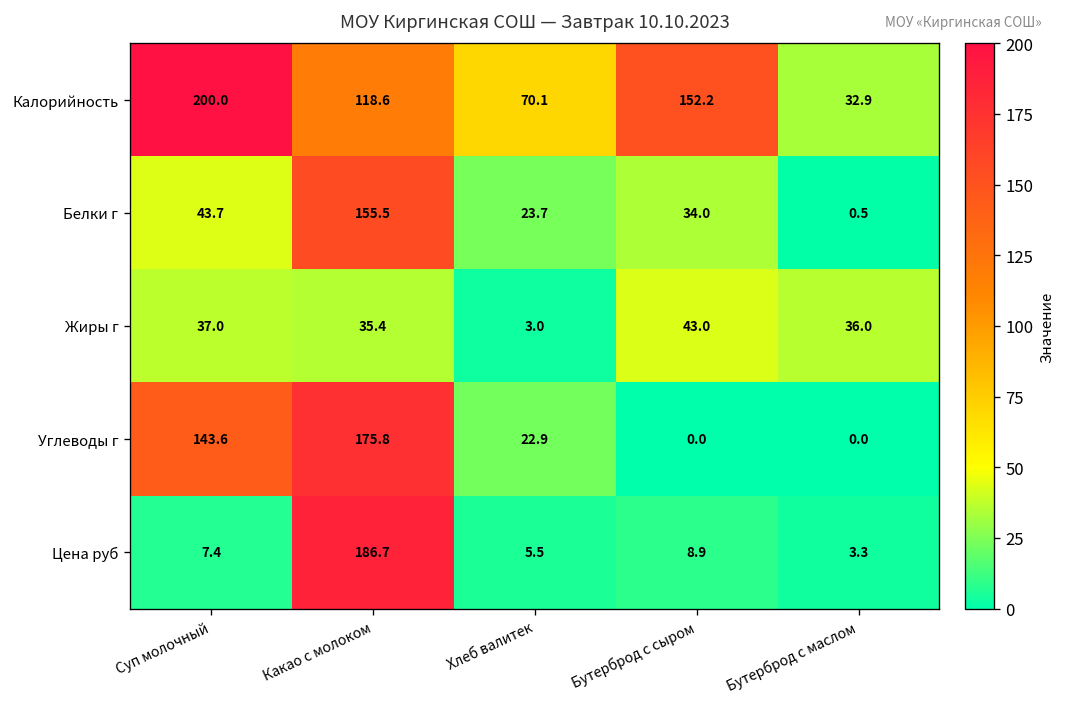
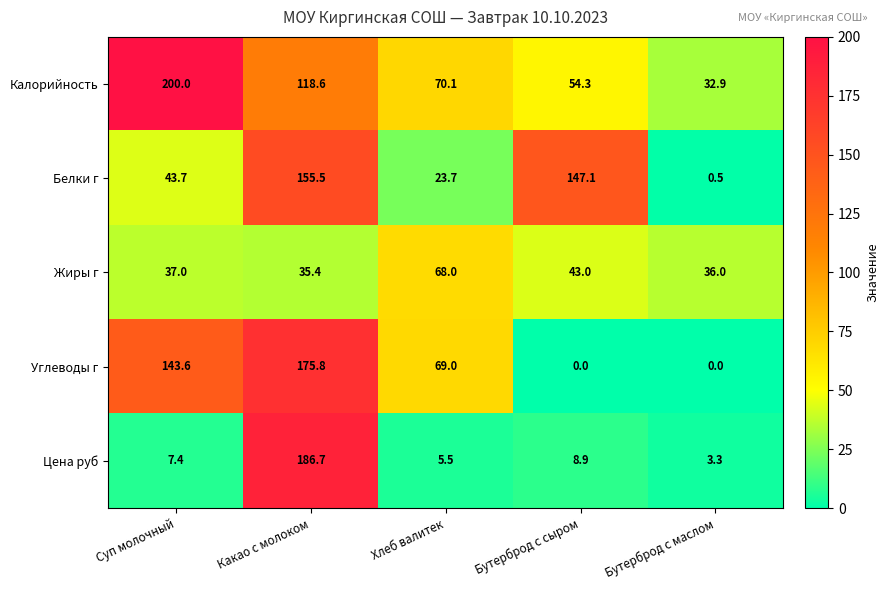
  {
    "Калорийность": {
      "Суп молочный": 200.0,
      "Какао с молоком": 118.6,
      "Хлеб валитек": 70.1,
-     "Бутерброд с сыром": 152.2,
+     "Бутерброд с сыром": 54.3,
      "Бутерброд с маслом": 32.9
    },
    "Белки г": {
      "Суп молочный": 43.7,
      "Какао с молоком": 155.5,
      "Хлеб валитек": 23.7,
-     "Бутерброд с сыром": 34.0,
+     "Бутерброд с сыром": 147.1,
      "Бутерброд с маслом": 0.5
    },
    "Жиры г": {
      "Суп молочный": 37.0,
      "Какао с молоком": 35.4,
-     "Хлеб валитек": 3.0,
+     "Хлеб валитек": 68.0,
      "Бутерброд с сыром": 43.0,
      "Бутерброд с маслом": 36.0
    },
    "Углеводы г": {
      "Суп молочный": 143.6,
      "Какао с молоком": 175.8,
-     "Хлеб валитек": 22.9,
+     "Хлеб валитек": 69.0,
      "Бутерброд с сыром": 0.0,
      "Бутерброд с маслом": 0.0
    },
    "Цена руб": {
      "Суп молочный": 7.4,
      "Какао с молоком": 186.7,
      "Хлеб валитек": 5.5,
      "Бутерброд с сыром": 8.9,
      "Бутерброд с маслом": 3.3
    }
  }
